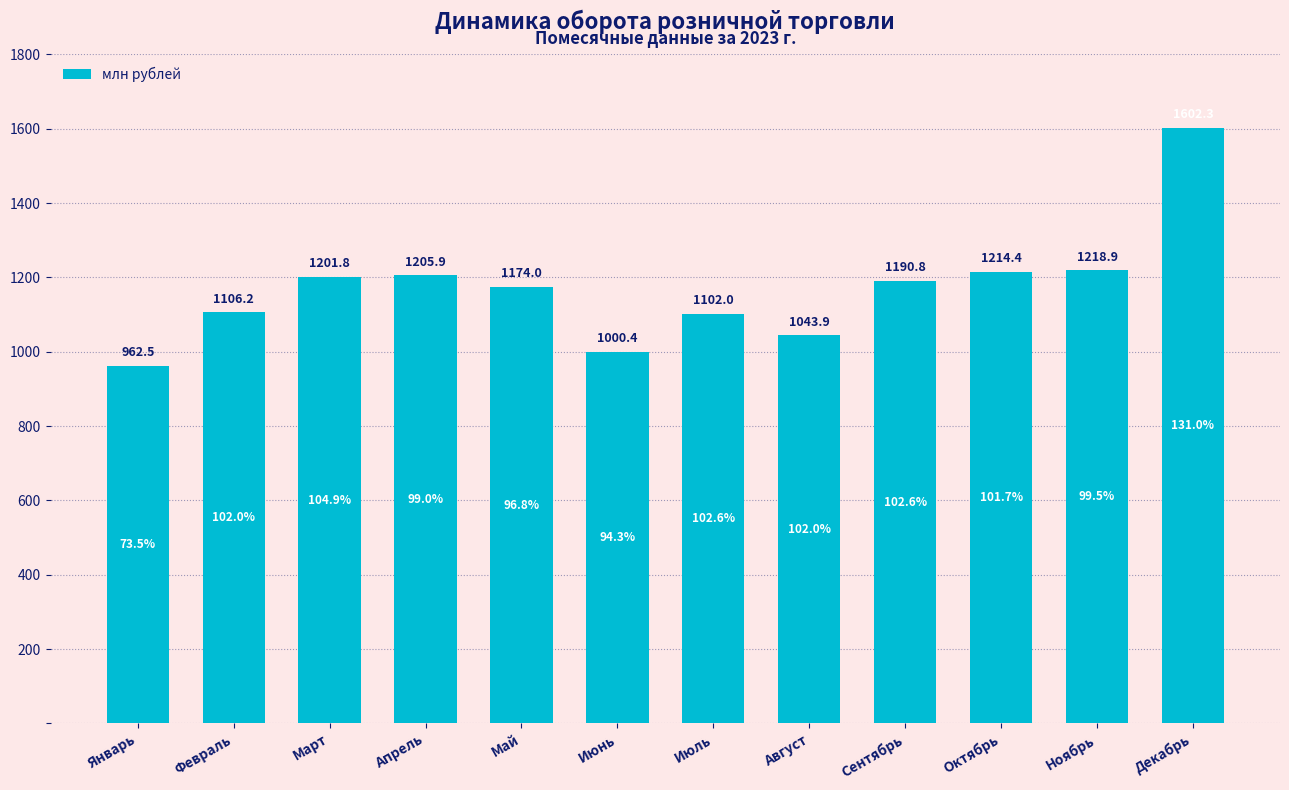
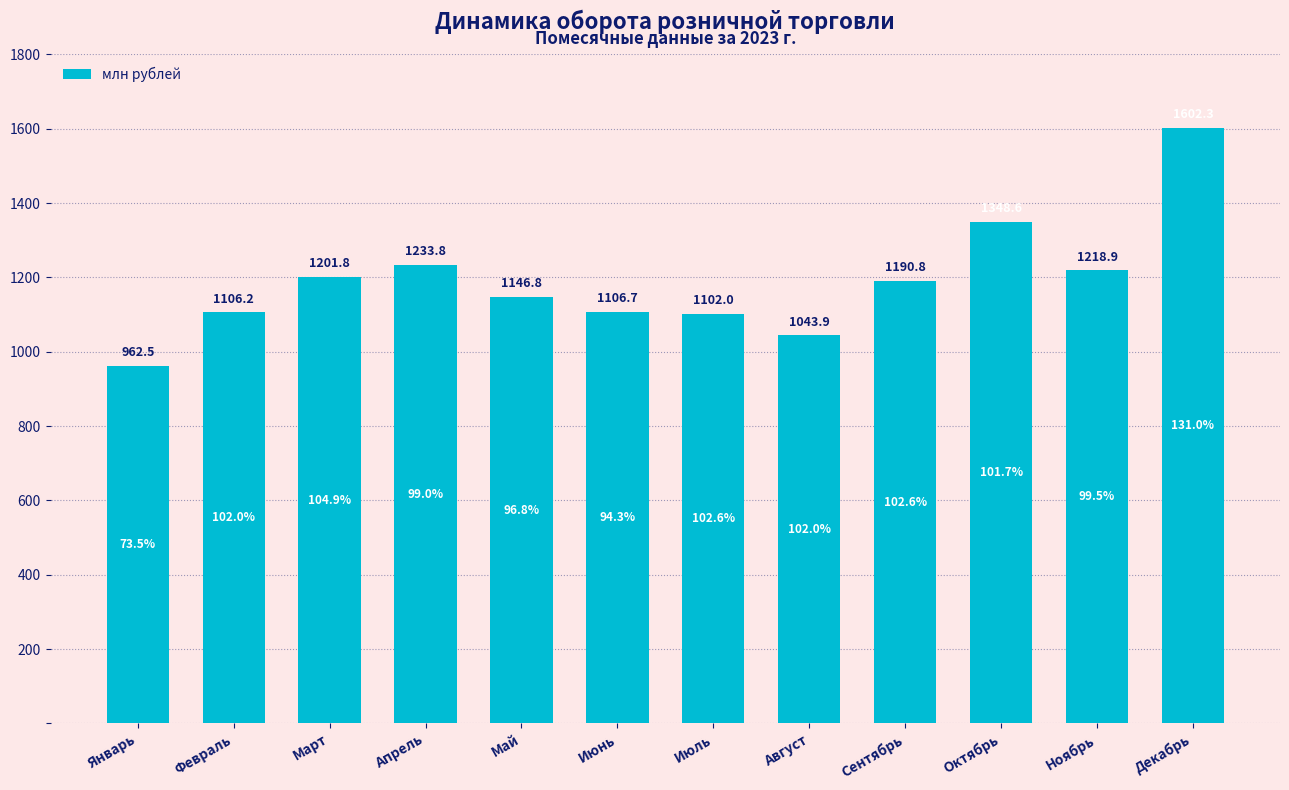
  {
    "Январь": 962.5,
    "Февраль": 1106.2,
    "Март": 1201.8,
-   "Апрель": 1205.9,
-   "Май": 1174.0,
-   "Июнь": 1000.4,
+   "Апрель": 1233.8,
+   "Май": 1146.8,
+   "Июнь": 1106.7,
    "Июль": 1102.0,
    "Август": 1043.9,
    "Сентябрь": 1190.8,
-   "Октябрь": 1210,
+   "Октябрь": 1350,
    "Ноябрь": 1218.9
  }
